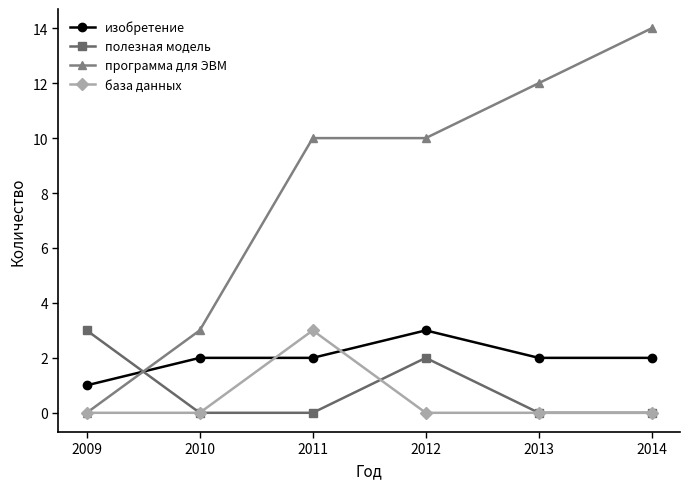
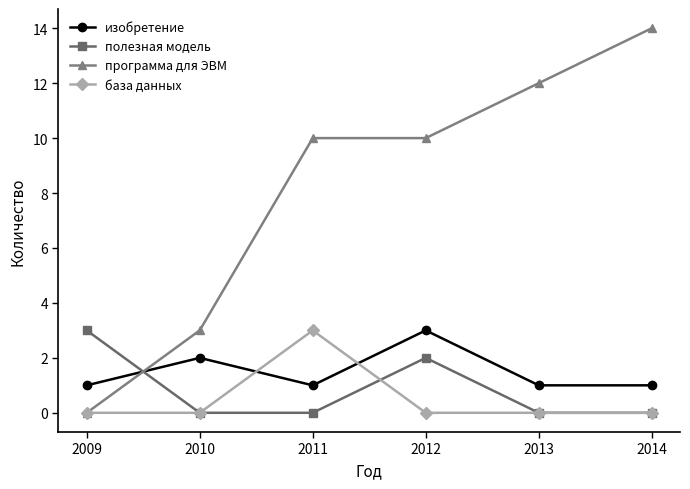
  {
    "изобретение": {
      "2009": 1,
      "2010": 2,
-     "2011": 2,
+     "2011": 1,
      "2012": 3,
-     "2013": 2,
-     "2014": 2
+     "2013": 1,
+     "2014": 1
    },
    "база данных": {
      "2011": 3,
      "2012": 0
    }
  }
